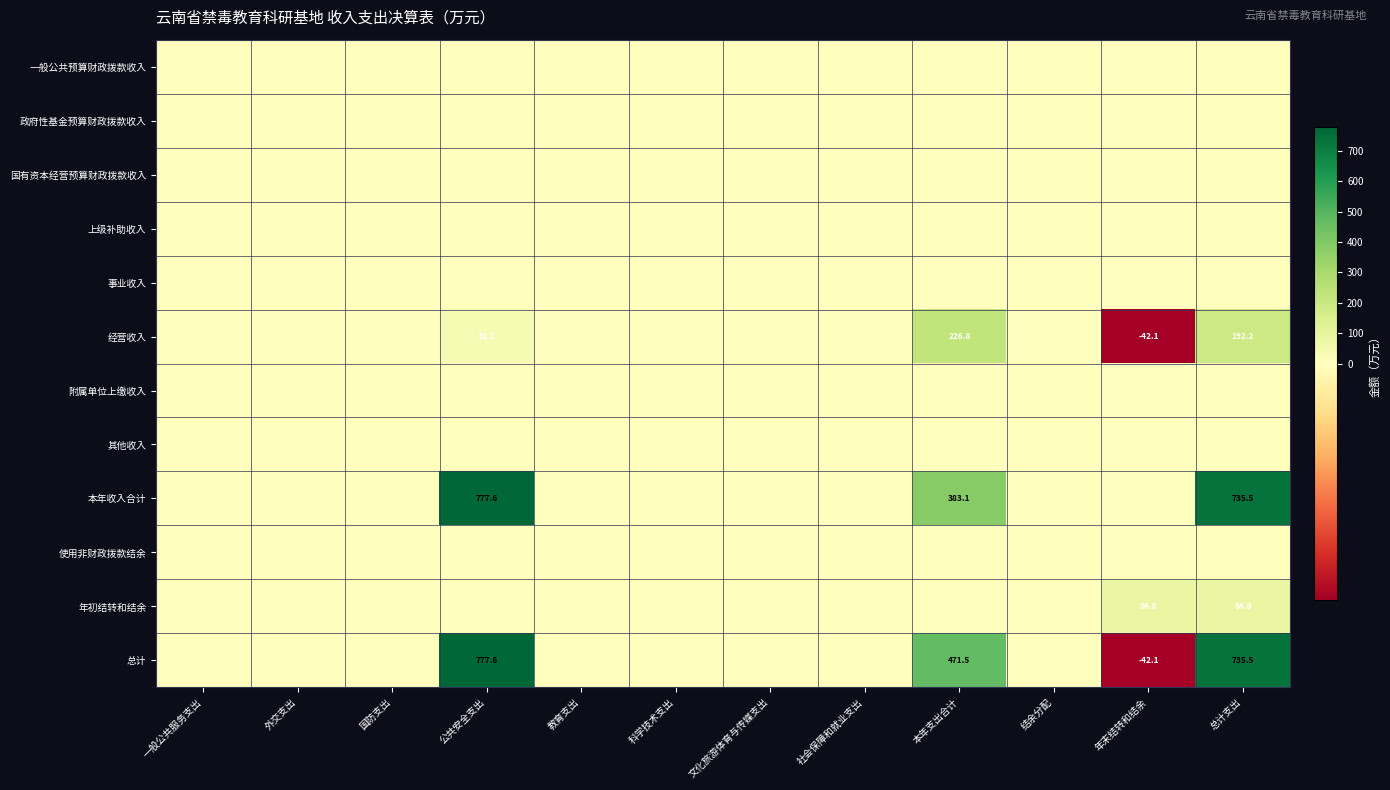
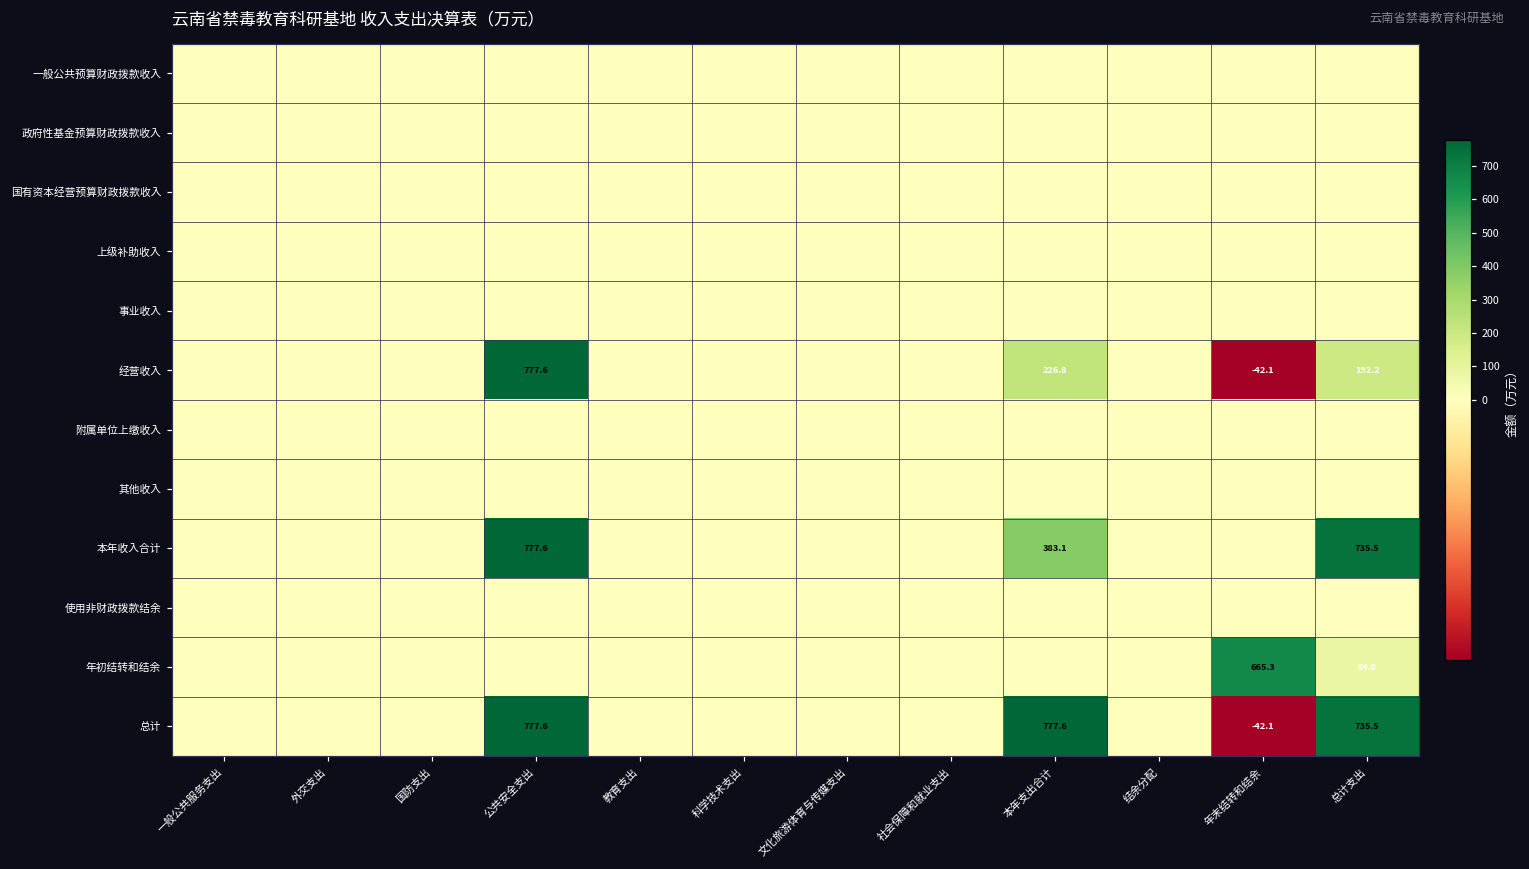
  {
    "经营收入": {
-     "公共安全支出": 31.2,
+     "公共安全支出": 777.6,
      "本年支出合计": 226.8,
      "年末结转和结余": -42.1,
      "总计支出": 192.2
    },
    "本年收入合计": {
      "公共安全支出": 777.6,
      "本年支出合计": 383.1,
      "总计支出": 735.5
    },
    "年初结转和结余": {
-     "年末结转和结余": 84.8,
+     "年末结转和结余": 665.3,
      "总计支出": 84.8
    },
    "总计": {
      "公共安全支出": 777.6,
-     "本年支出合计": 471.5,
+     "本年支出合计": 777.6,
      "年末结转和结余": -42.1,
      "总计支出": 735.5
    }
  }
